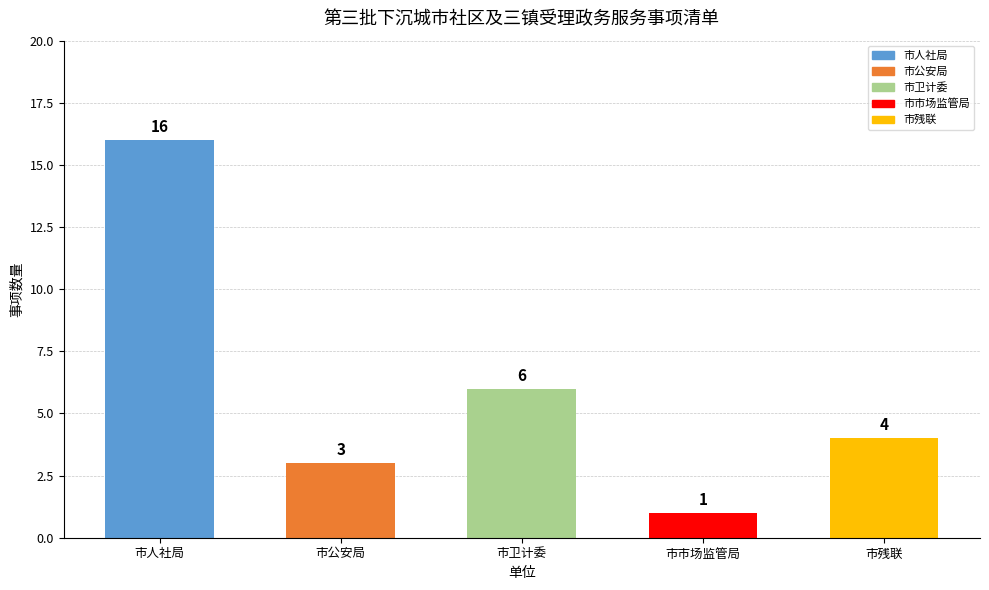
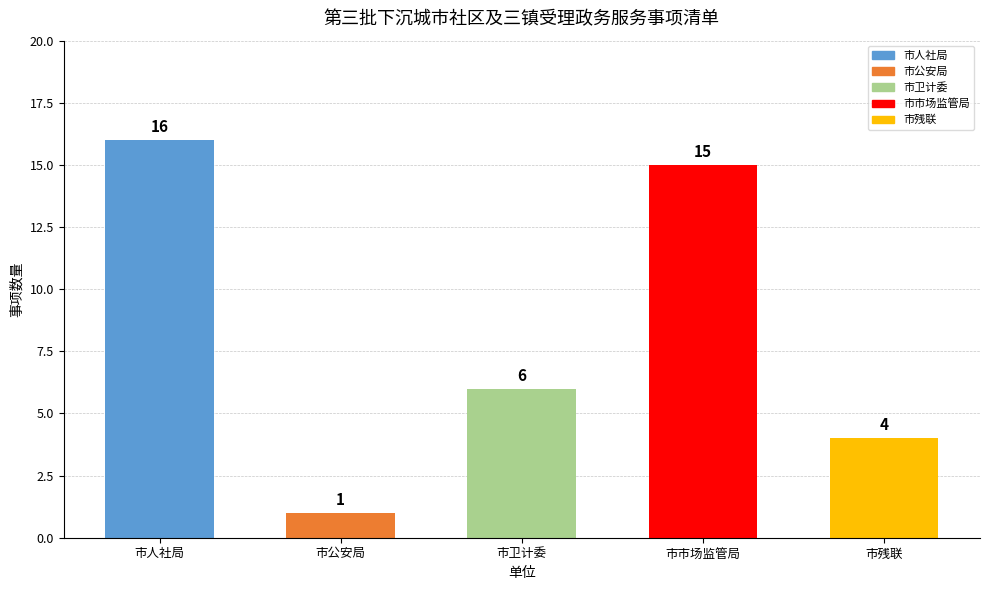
  {
    "市人社局": 16,
-   "市公安局": 3,
+   "市公安局": 1,
    "市卫计委": 6,
-   "市市场监管局": 1,
+   "市市场监管局": 15,
    "市残联": 4
  }
